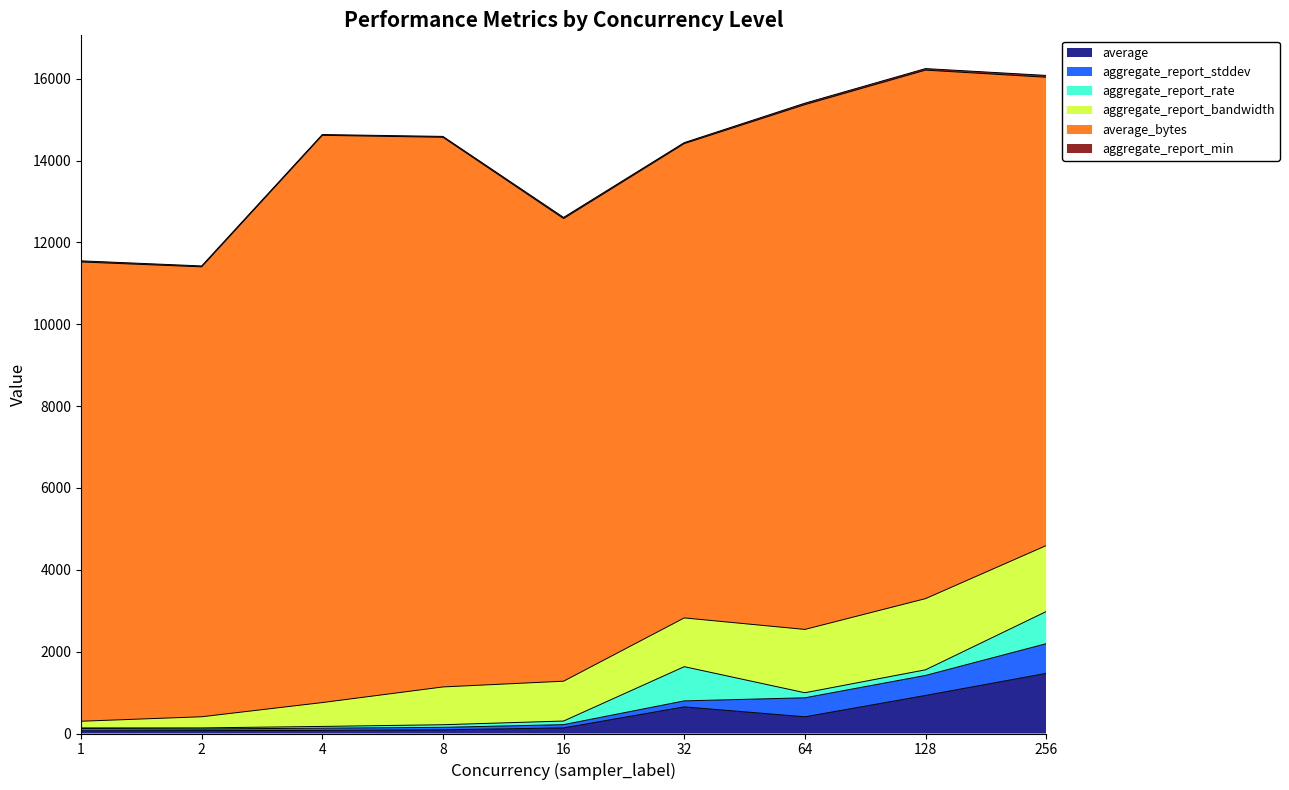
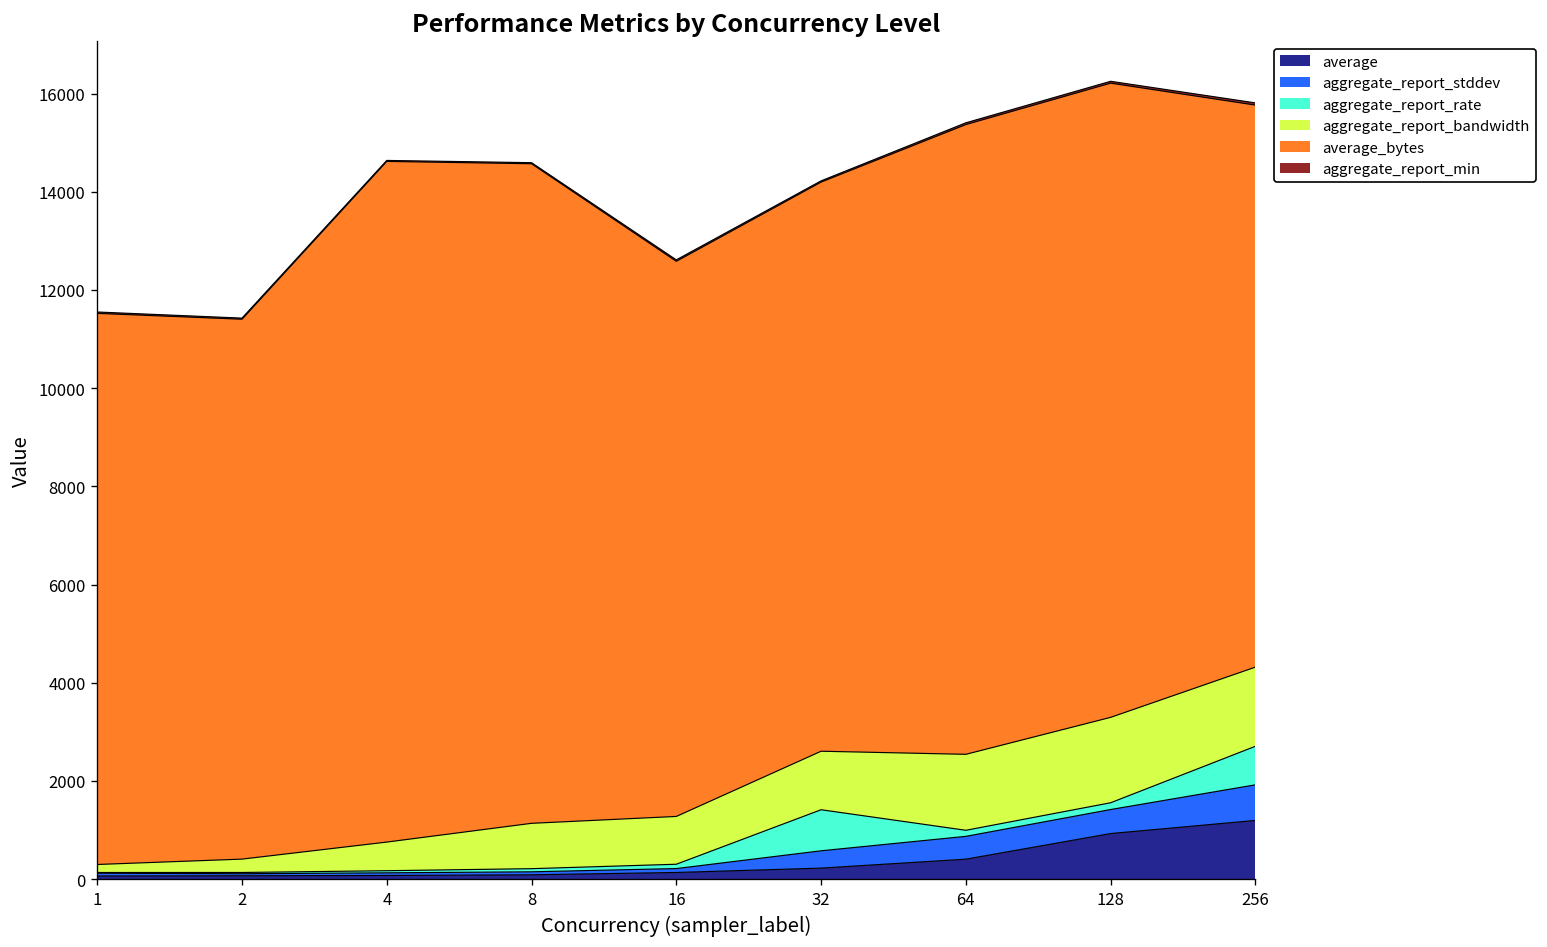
  {
    "average": {
      "16": 100,
-     "32": 700,
+     "32": 200,
      "64": 400,
      "128": 900,
-     "256": 1500
+     "256": 1200
    },
    "aggregate_report_stddev": {
      "16": 100,
-     "32": 100,
+     "32": 400,
      "64": 500,
      "128": 500,
      "256": 700
    },
    "aggregate_report_rate": {
      "8": 100,
      "16": 100,
      "32": 800,
      "64": 100,
      "128": 100,
      "256": 800
    },
    "aggregate_report_bandwidth": {
      "1": 200,
      "2": 300,
      "4": 600,
      "8": 900,
      "16": 1000,
      "32": 1200,
      "64": 1500,
      "128": 1700,
      "256": 1600
    }
  }
